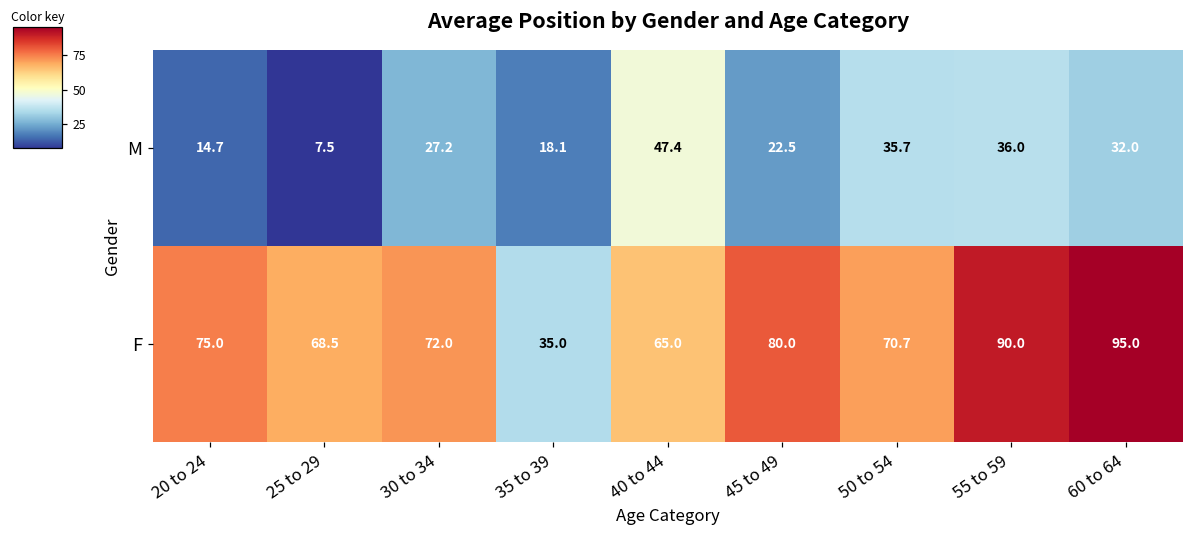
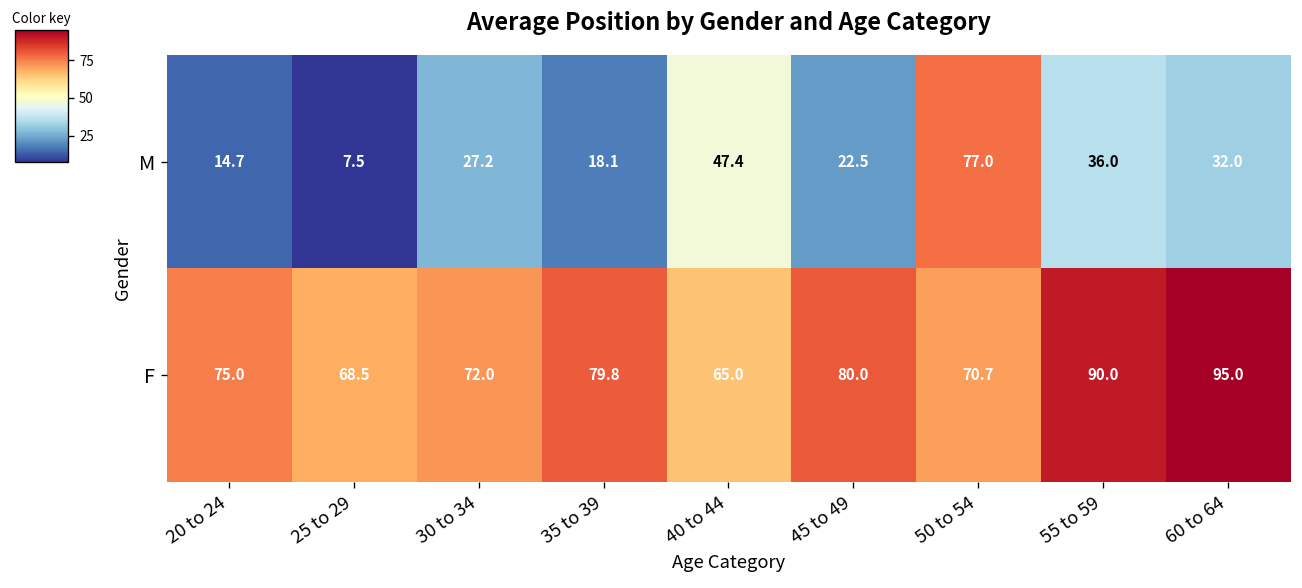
  {
    "M": {
      "20 to 24": 14.7,
      "25 to 29": 7.5,
      "30 to 34": 27.2,
      "35 to 39": 18.1,
      "40 to 44": 47.4,
      "45 to 49": 22.5,
-     "50 to 54": 35.7,
+     "50 to 54": 77.0,
      "55 to 59": 36.0,
      "60 to 64": 32.0
    },
    "F": {
      "20 to 24": 75.0,
      "25 to 29": 68.5,
      "30 to 34": 72.0,
-     "35 to 39": 35.0,
+     "35 to 39": 79.8,
      "40 to 44": 65.0,
      "45 to 49": 80.0,
      "50 to 54": 70.7,
      "55 to 59": 90.0,
      "60 to 64": 95.0
    }
  }
